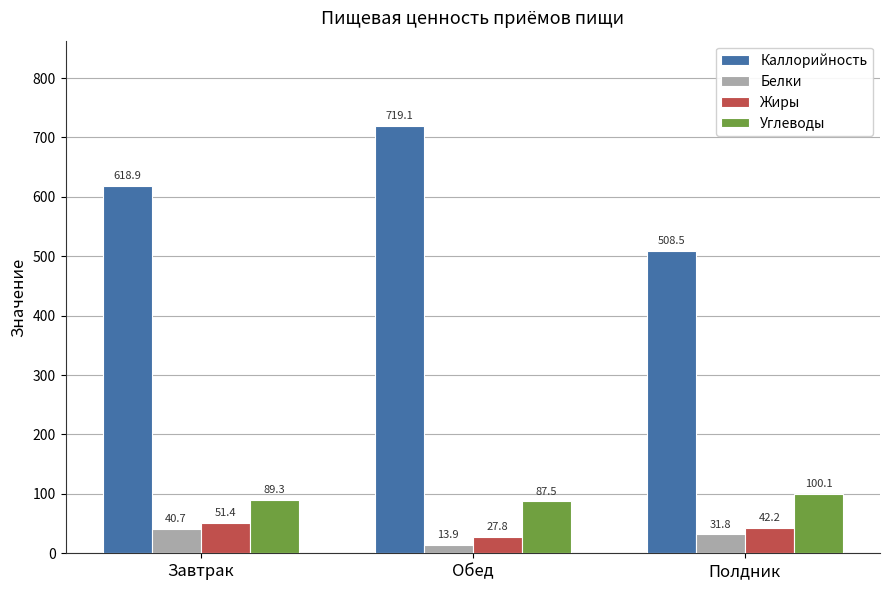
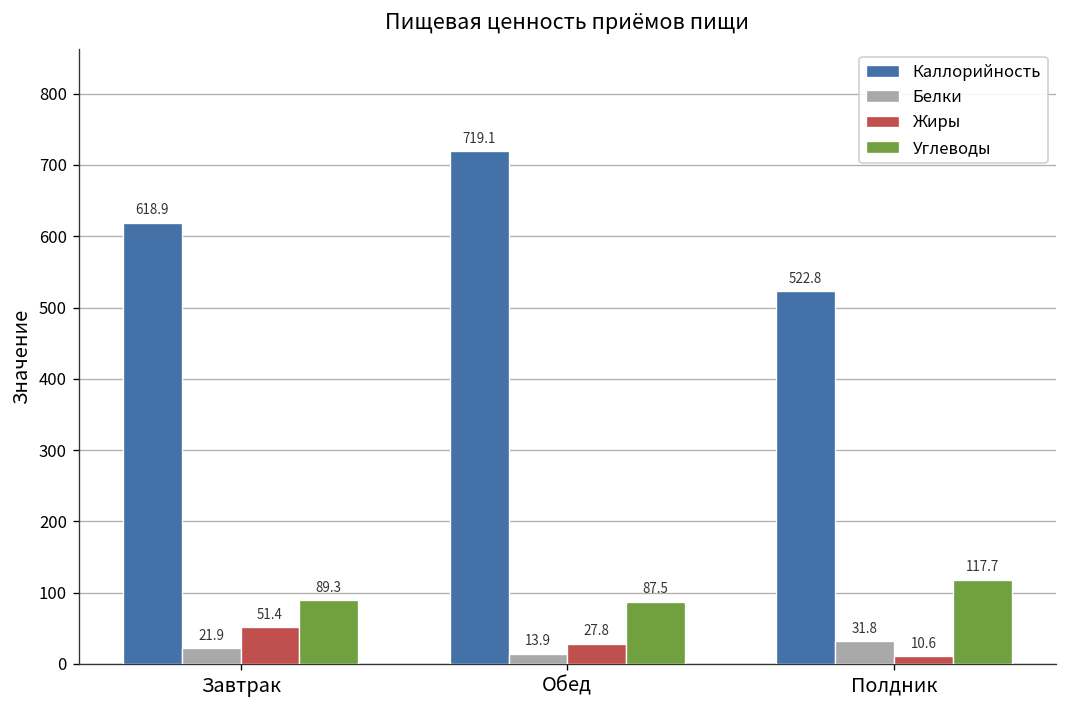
  {
    "Каллорийность": {
      "Завтрак": 618.9,
      "Обед": 719.1,
-     "Полдник": 508.5
+     "Полдник": 522.8
    },
    "Белки": {
-     "Завтрак": 40.7,
+     "Завтрак": 21.9,
      "Обед": 13.9,
      "Полдник": 31.8
    },
    "Жиры": {
      "Завтрак": 51.4,
      "Обед": 27.8,
-     "Полдник": 42.2
+     "Полдник": 10.6
    },
    "Углеводы": {
      "Завтрак": 89.3,
      "Обед": 87.5,
-     "Полдник": 100.1
+     "Полдник": 117.7
    }
  }
